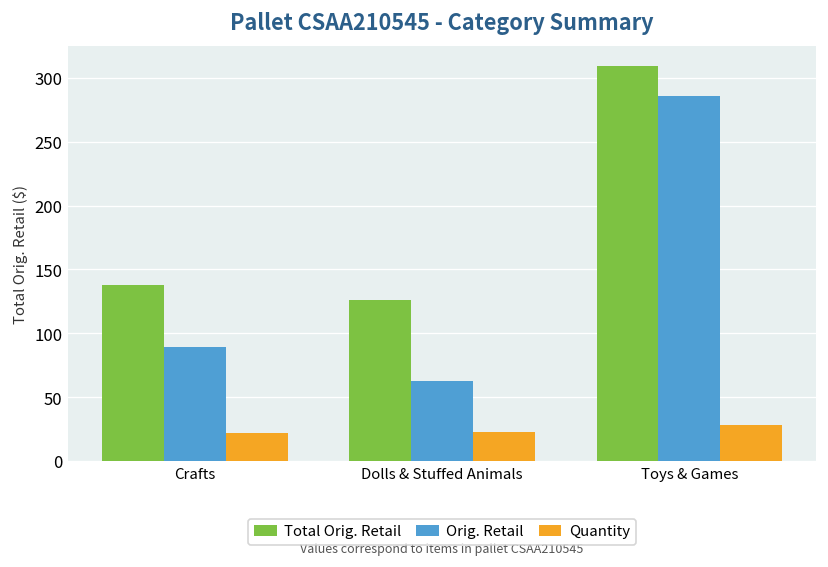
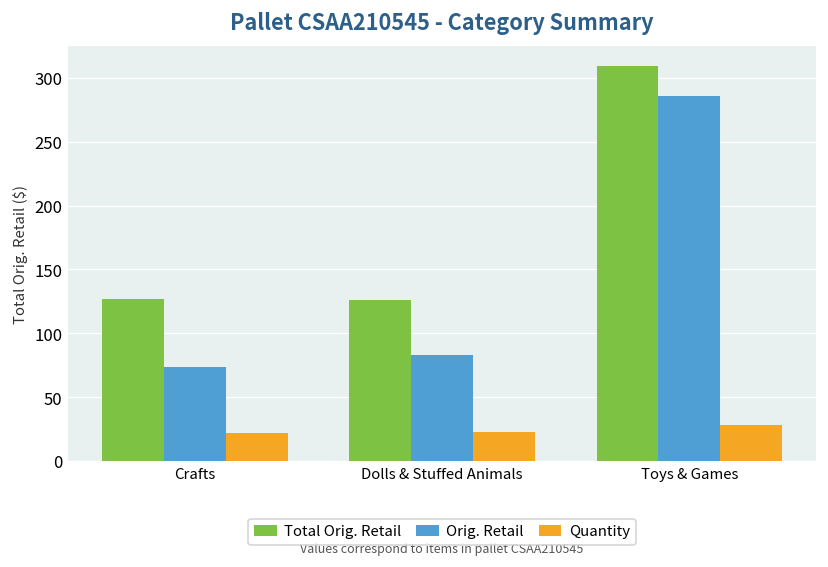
  {
    "Total Orig. Retail": {
-     "Crafts": 138,
+     "Crafts": 127,
      "Dolls & Stuffed Animals": 126,
      "Toys & Games": 309
    },
    "Orig. Retail": {
-     "Crafts": 90,
-     "Dolls & Stuffed Animals": 63,
+     "Crafts": 74,
+     "Dolls & Stuffed Animals": 83,
      "Toys & Games": 285
    },
    "Quantity": {
      "Crafts": 22,
      "Dolls & Stuffed Animals": 23,
      "Toys & Games": 28
    }
  }
